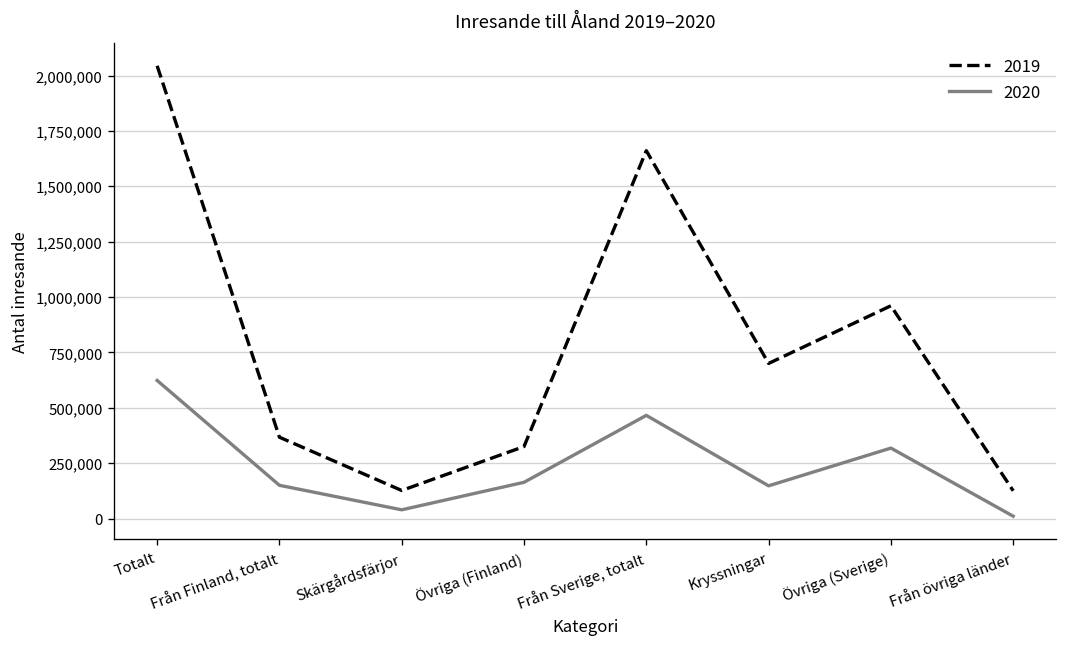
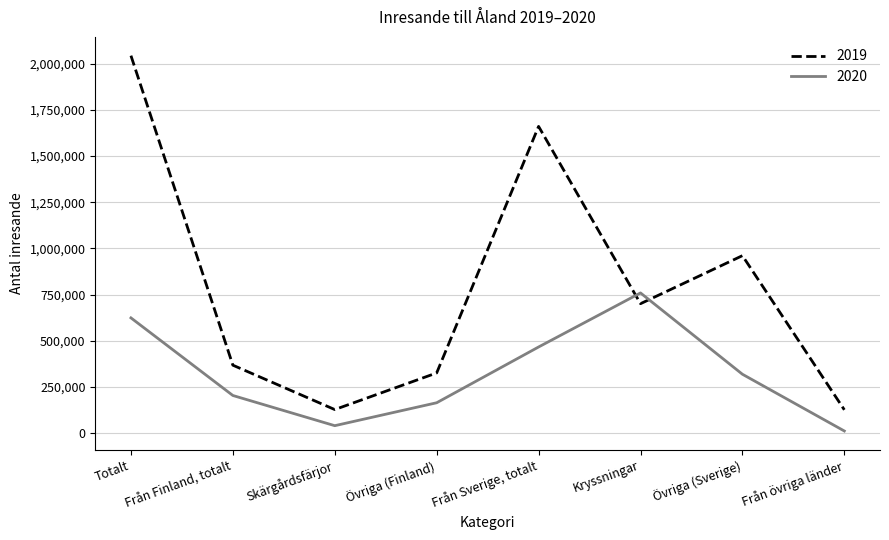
  {
    "2019": {
      "Totalt": "2,040,000",
      "Från Finland, totalt": "370,000",
      "Skärgårdsfärjor": "130,000",
      "Övriga (Finland)": "330,000",
      "Från Sverige, totalt": "1,660,000",
      "Kryssningar": "700,000",
      "Övriga (Sverige)": "960,000",
      "Från övriga länder": "130,000"
    },
    "2020": {
      "Totalt": "620,000",
-     "Från Finland, totalt": "150,000",
+     "Från Finland, totalt": "200,000",
      "Skärgårdsfärjor": "40,000",
      "Övriga (Finland)": "160,000",
      "Från Sverige, totalt": "470,000",
-     "Kryssningar": "150,000",
+     "Kryssningar": "760,000",
      "Övriga (Sverige)": "320,000",
      "Från övriga länder": "10,000"
    }
  }
